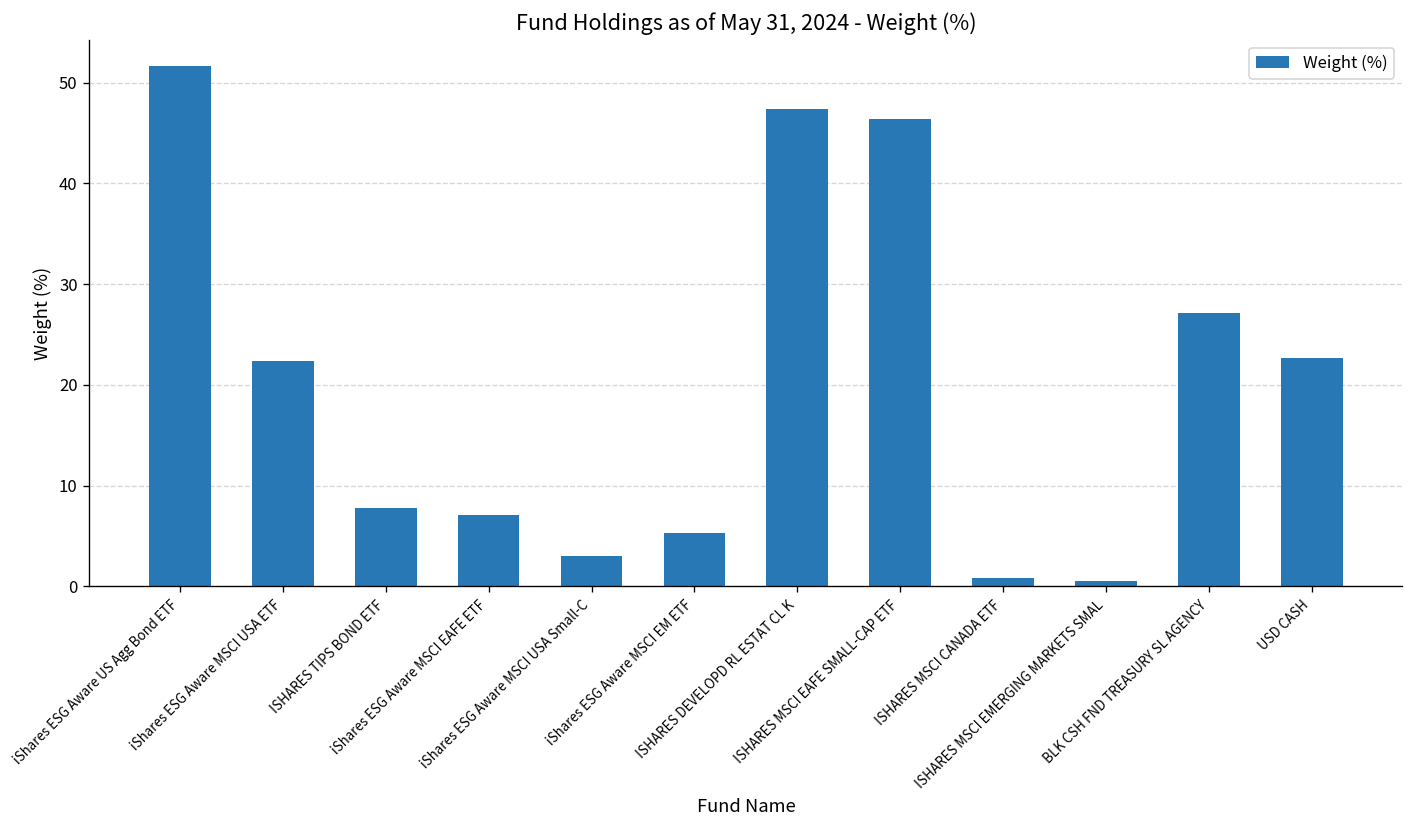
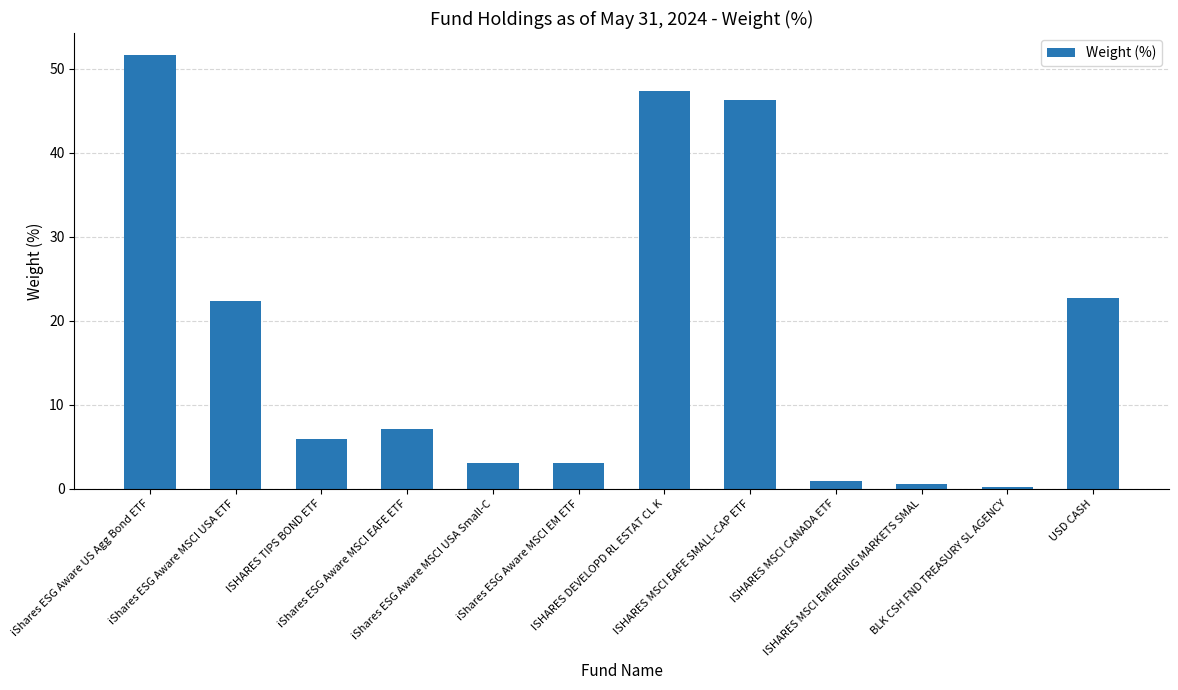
  {
    "iShares ESG Aware US Agg Bond ETF": 52,
    "iShares ESG Aware MSCI USA ETF": 22,
-   "ISHARES TIPS BOND ETF": 8,
+   "ISHARES TIPS BOND ETF": 6,
    "iShares ESG Aware MSCI EAFE ETF": 7,
    "iShares ESG Aware MSCI USA Small-C": 3,
-   "iShares ESG Aware MSCI EM ETF": 5,
+   "iShares ESG Aware MSCI EM ETF": 3,
    "ISHARES DEVELOPD RL ESTAT CL K": 47,
    "ISHARES MSCI EAFE SMALL-CAP ETF": 46,
    "ISHARES MSCI CANADA ETF": 1,
    "ISHARES MSCI EMERGING MARKETS SMAL": 1,
-   "BLK CSH FND TREASURY SL AGENCY": 27,
+   "BLK CSH FND TREASURY SL AGENCY": 0,
    "USD CASH": 23
  }
